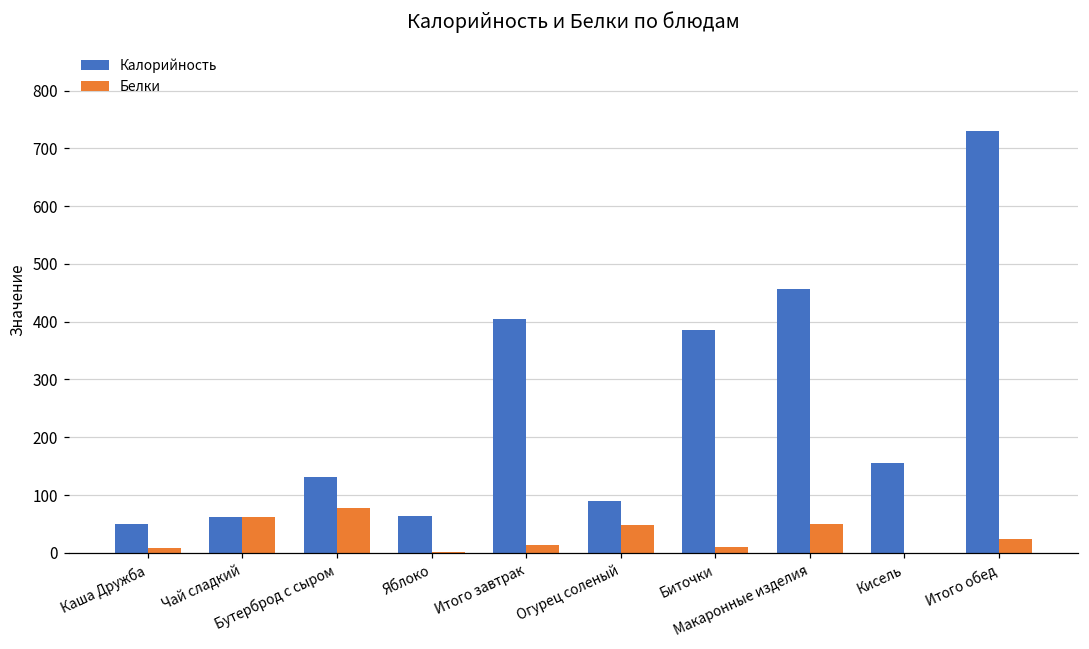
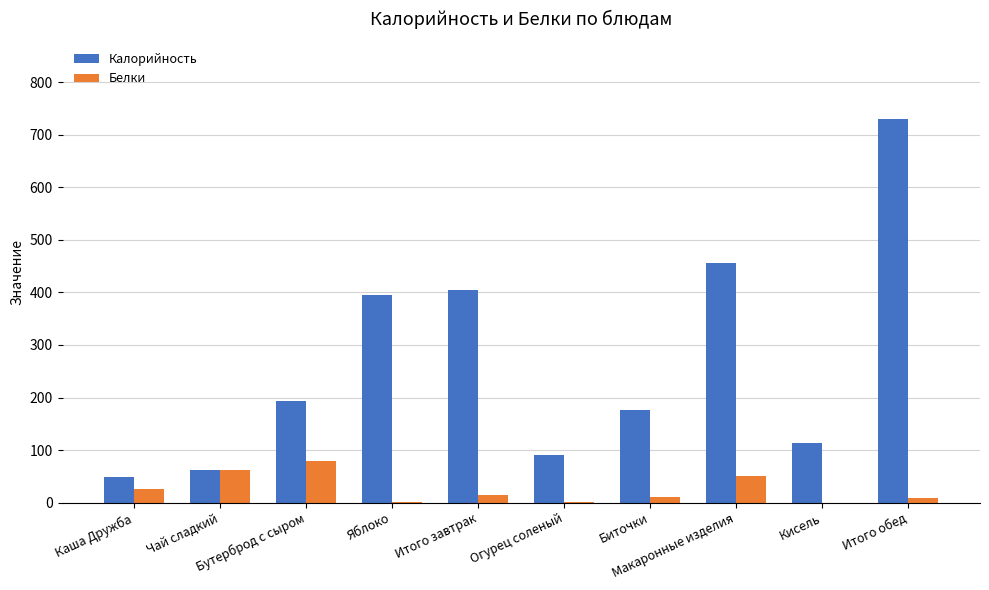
  {
    "Калорийность": {
      "Каша Дружба": 50,
      "Чай сладкий": 60,
-     "Бутерброд с сыром": 130,
-     "Яблоко": 60,
+     "Бутерброд с сыром": 190,
+     "Яблоко": 400,
      "Итого завтрак": 410,
      "Огурец соленый": 90,
-     "Биточки": 390,
+     "Биточки": 180,
      "Макаронные изделия": 460,
-     "Кисель": 160,
+     "Кисель": 110,
      "Итого обед": 730
    },
    "Белки": {
-     "Каша Дружба": 10,
+     "Каша Дружба": 30,
      "Чай сладкий": 60,
      "Бутерброд с сыром": 80,
      "Итого завтрак": 10,
-     "Огурец соленый": 50,
+     "Огурец соленый": 0,
      "Биточки": 10,
      "Макаронные изделия": 50,
-     "Итого обед": 20
+     "Итого обед": 10
    }
  }
